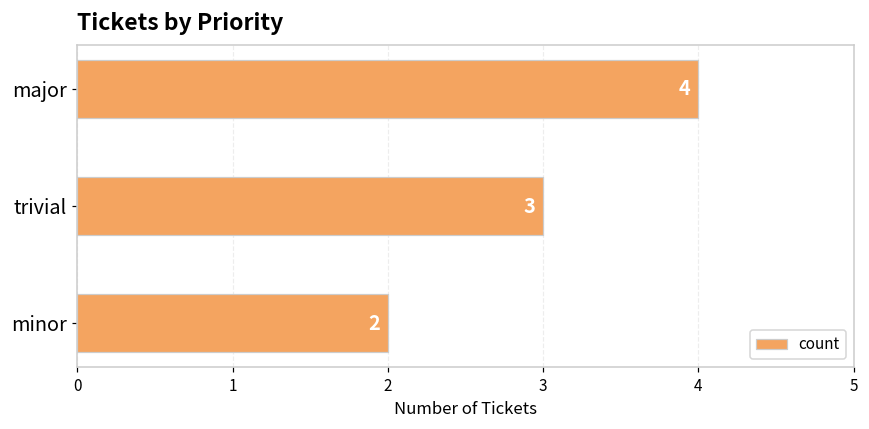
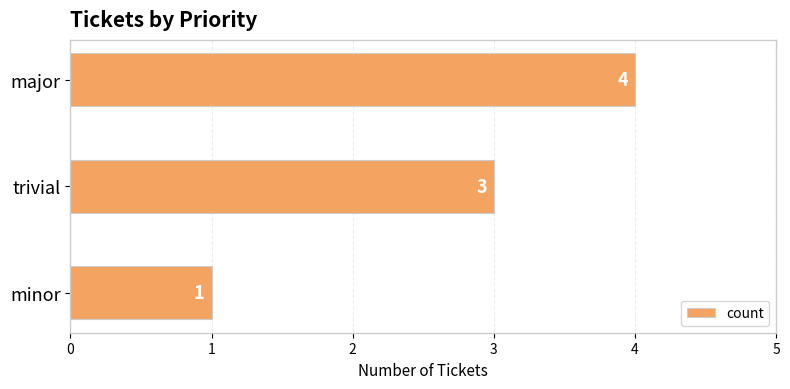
  {
    "major": 4,
    "trivial": 3,
-   "minor": 2
+   "minor": 1
  }
